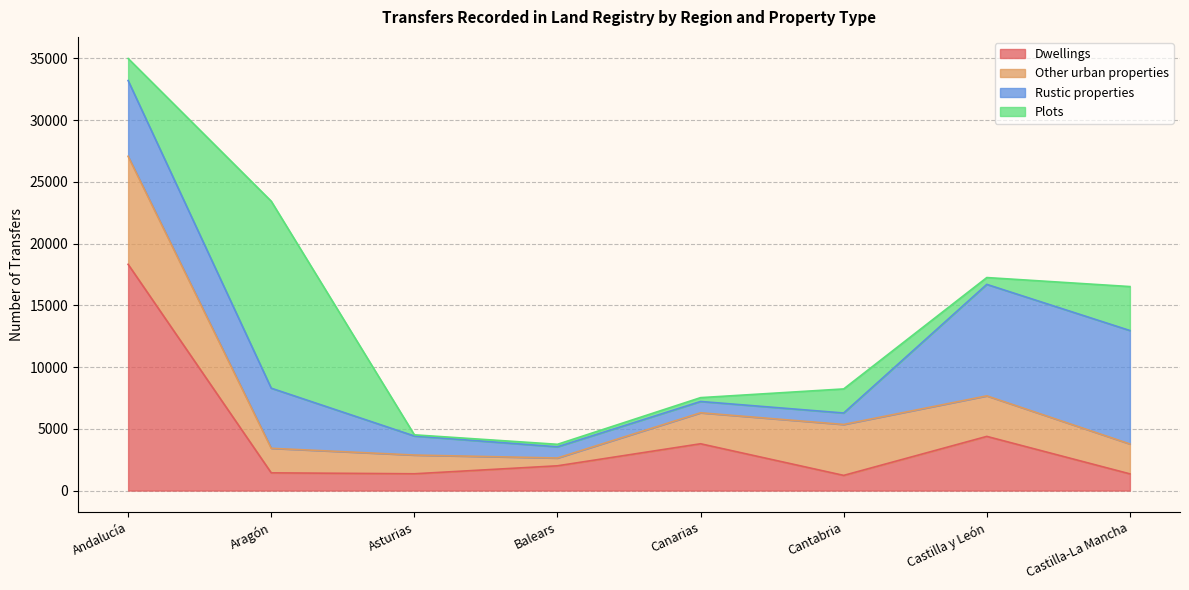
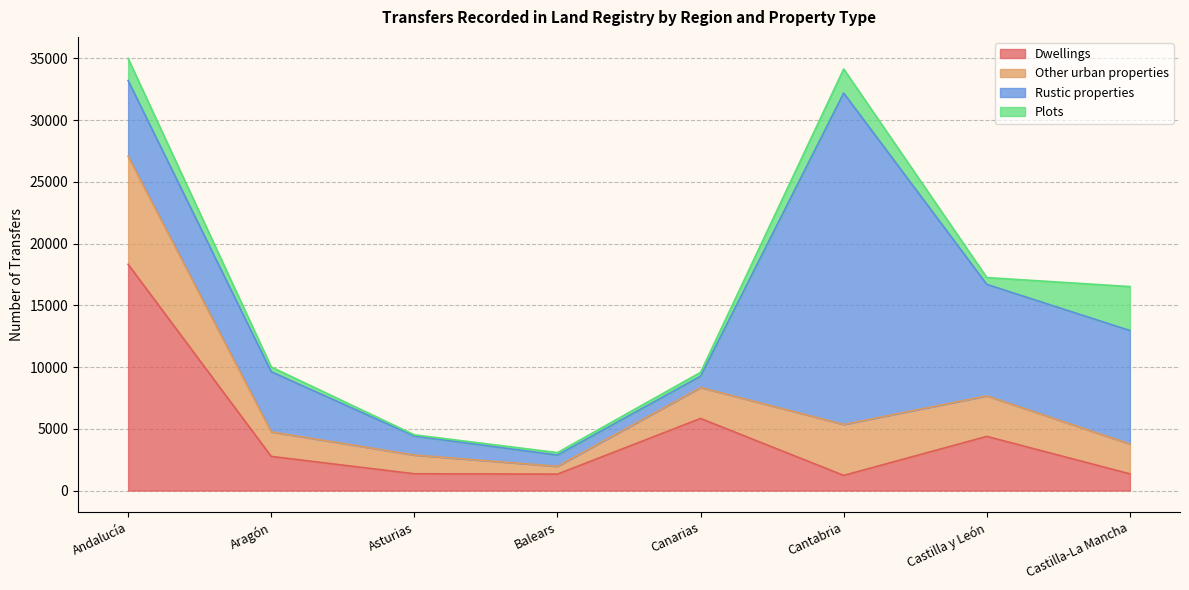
  {
    "Dwellings": {
      "Andalucía": 18300,
-     "Aragón": 1400,
+     "Aragón": 2800,
      "Asturias": 1400,
-     "Balears": 2000,
-     "Canarias": 3800,
+     "Balears": 1300,
+     "Canarias": 5800,
      "Cantabria": 1200,
      "Castilla y León": 4400,
      "Castilla-La Mancha": 1400
    },
    "Other urban properties": {
      "Andalucía": 8700,
      "Aragón": 2000,
      "Asturias": 1500,
      "Balears": 600,
      "Canarias": 2500,
      "Cantabria": 4100,
      "Castilla y León": 3300,
      "Castilla-La Mancha": 2400
    },
    "Rustic properties": {
      "Andalucía": 6100,
      "Aragón": 4900,
      "Canarias": 900,
-     "Cantabria": 900,
+     "Cantabria": 26800,
      "Castilla y León": 9000,
      "Castilla-La Mancha": 9200
    },
    "Plots": {
      "Andalucía": 1800,
-     "Aragón": 15100,
+     "Aragón": 400,
      "Canarias": 300,
      "Cantabria": 1900,
      "Castilla y León": 600,
      "Castilla-La Mancha": 3600
    }
  }
